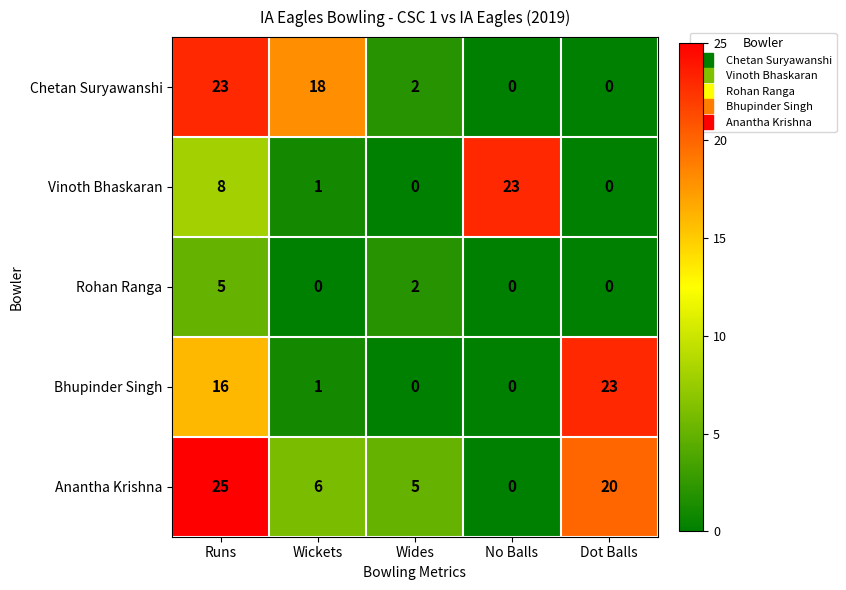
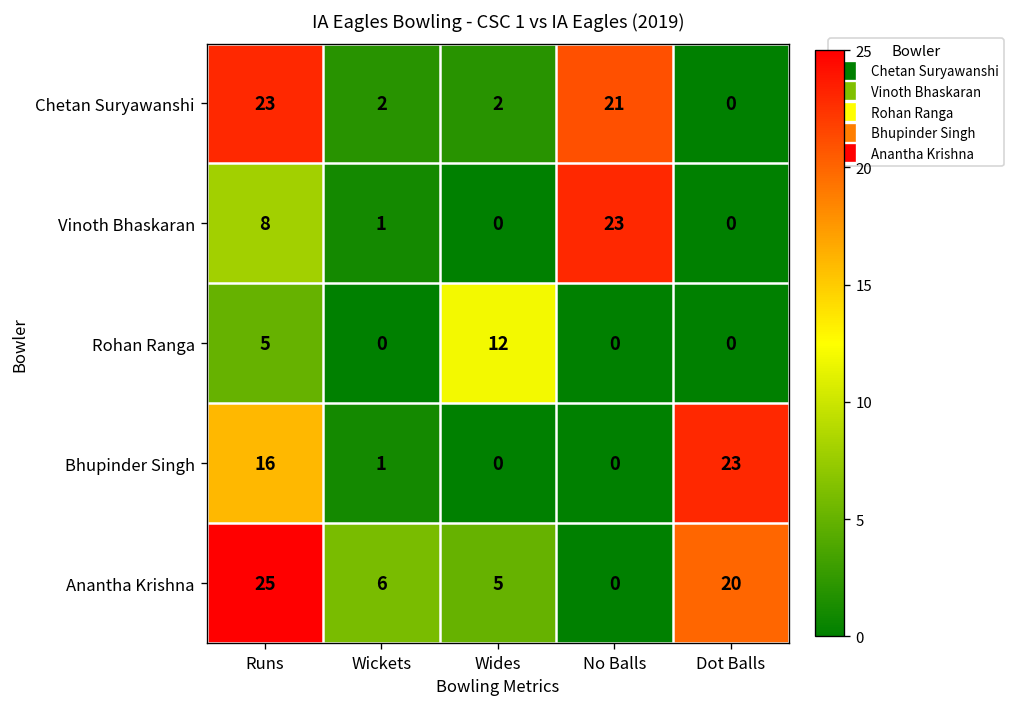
  {
    "Chetan Suryawanshi": {
      "Runs": 23,
-     "Wickets": 18,
+     "Wickets": 2,
      "Wides": 2,
-     "No Balls": 0,
+     "No Balls": 21,
      "Dot Balls": 0
    },
    "Vinoth Bhaskaran": {
      "Runs": 8,
      "Wickets": 1,
      "Wides": 0,
      "No Balls": 23,
      "Dot Balls": 0
    },
    "Rohan Ranga": {
      "Runs": 5,
      "Wickets": 0,
-     "Wides": 2,
+     "Wides": 12,
      "No Balls": 0,
      "Dot Balls": 0
    },
    "Bhupinder Singh": {
      "Runs": 16,
      "Wickets": 1,
      "Wides": 0,
      "No Balls": 0,
      "Dot Balls": 23
    },
    "Anantha Krishna": {
      "Runs": 25,
      "Wickets": 6,
      "Wides": 5,
      "No Balls": 0,
      "Dot Balls": 20
    }
  }
